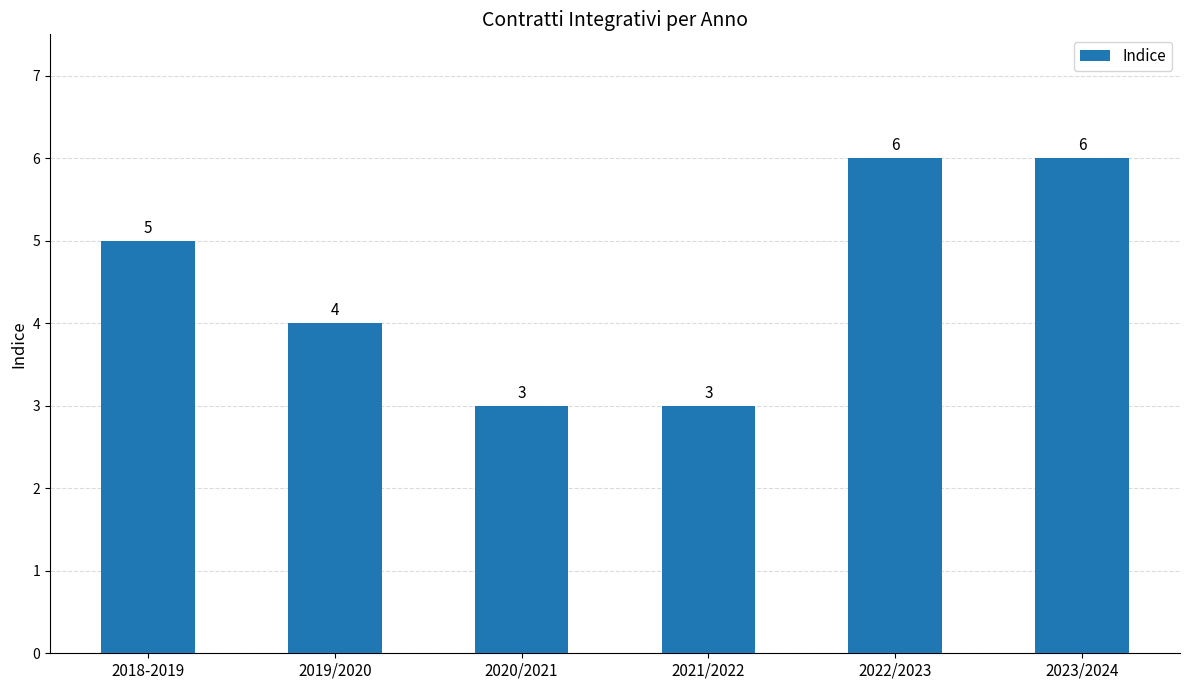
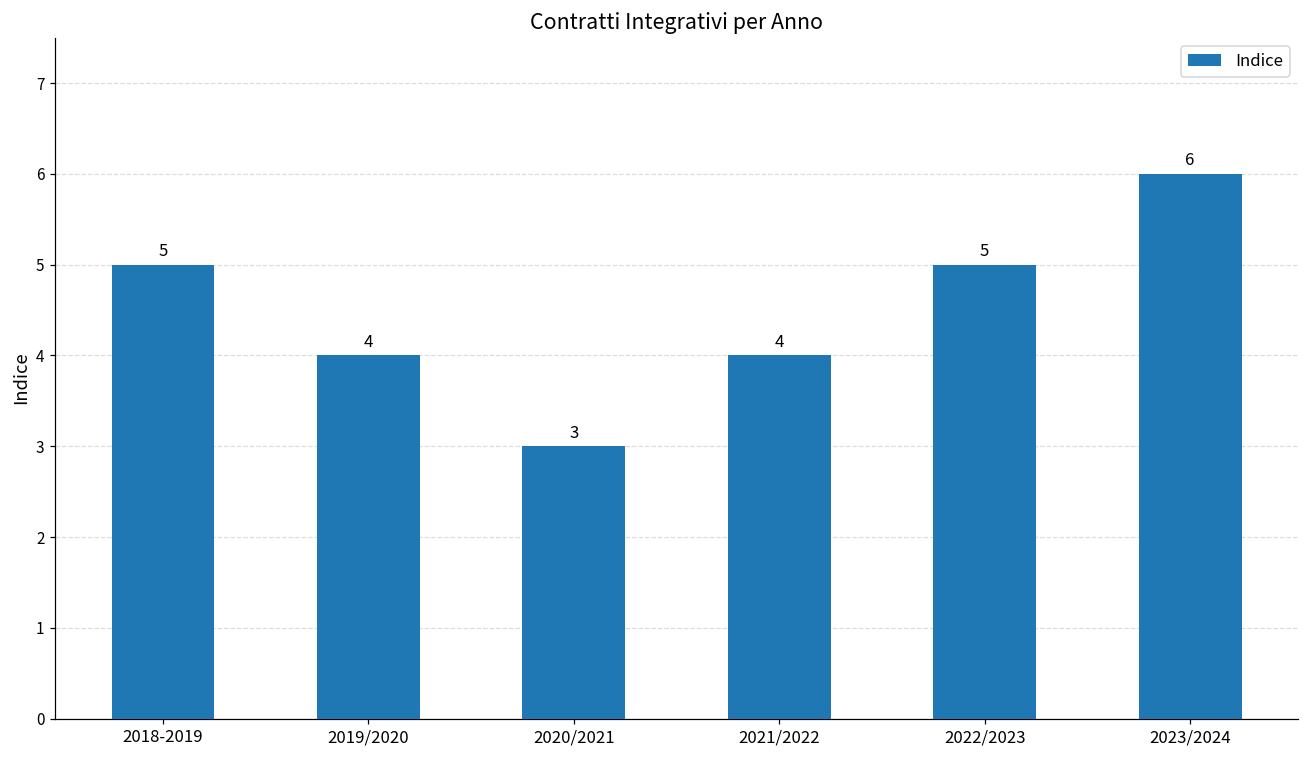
  {
    "2018-2019": 5,
    "2019/2020": 4,
    "2020/2021": 3,
-   "2021/2022": 3,
-   "2022/2023": 6,
+   "2021/2022": 4,
+   "2022/2023": 5,
    "2023/2024": 6
  }
